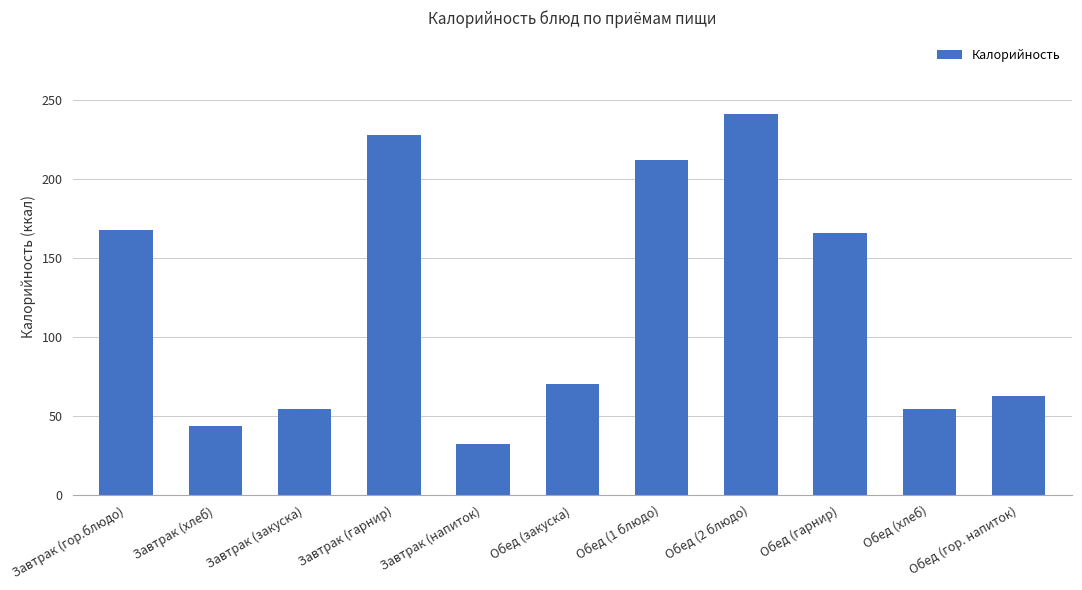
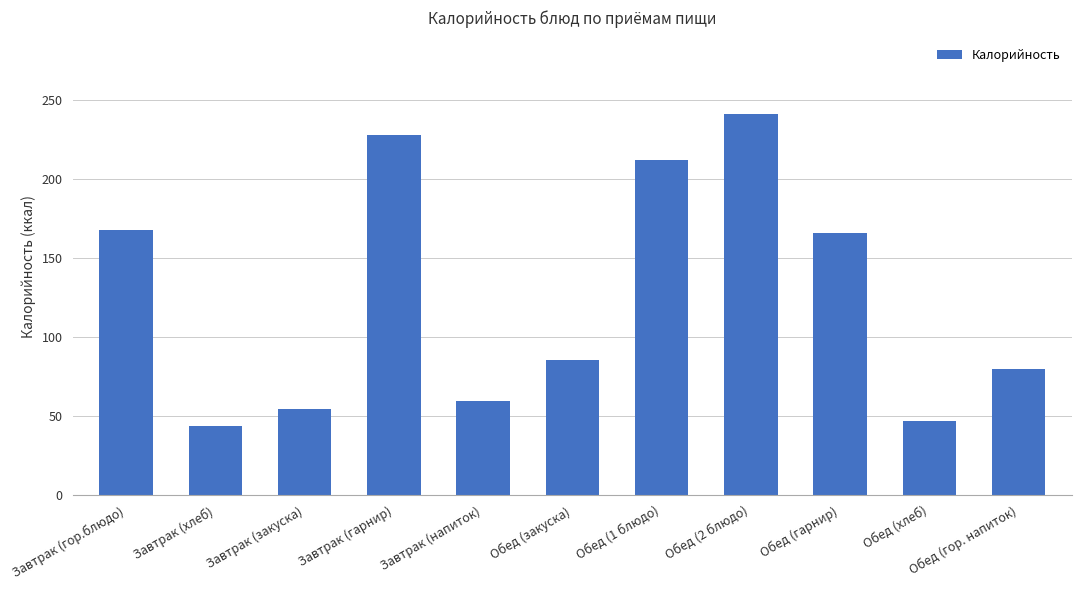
  {
    "Завтрак (гор.блюдо)": 167,
    "Завтрак (хлеб)": 44,
    "Завтрак (закуска)": 55,
    "Завтрак (гарнир)": 227,
-   "Завтрак (напиток)": 33,
-   "Обед (закуска)": 71,
+   "Завтрак (напиток)": 59,
+   "Обед (закуска)": 85,
    "Обед (1 блюдо)": 212,
    "Обед (2 блюдо)": 241,
    "Обед (гарнир)": 166,
-   "Обед (хлеб)": 55,
-   "Обед (гор. напиток)": 63
+   "Обед (хлеб)": 47,
+   "Обед (гор. напиток)": 80
  }
